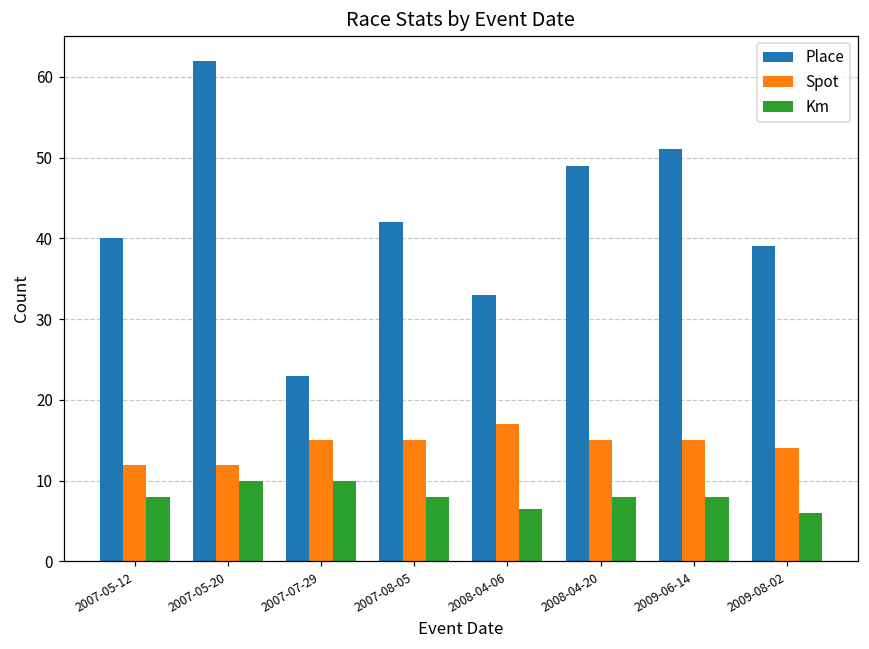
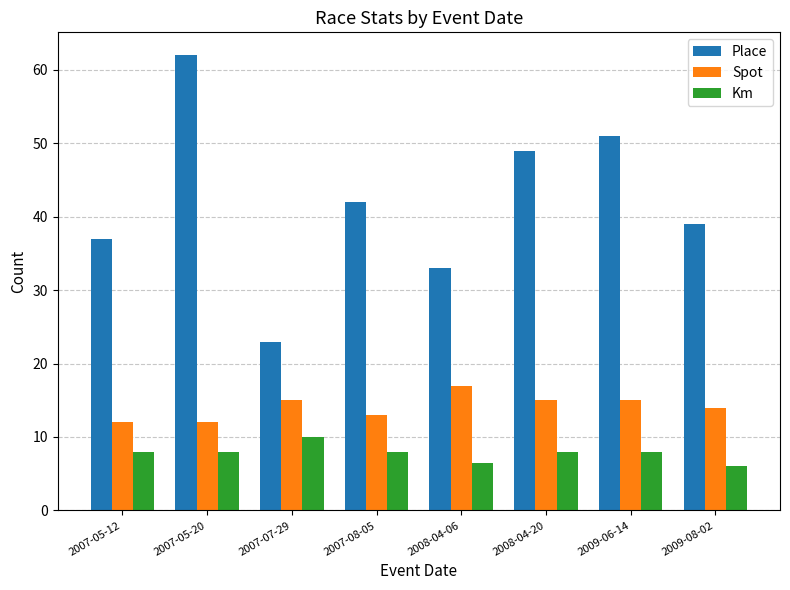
  {
    "Place": {
-     "2007-05-12": 40,
+     "2007-05-12": 37,
      "2007-05-20": 62,
      "2007-07-29": 23,
      "2007-08-05": 42,
      "2008-04-06": 33,
      "2008-04-20": 49,
      "2009-06-14": 51,
      "2009-08-02": 39
    },
    "Spot": {
      "2007-05-12": 12,
      "2007-05-20": 12,
      "2007-07-29": 15,
-     "2007-08-05": 15,
+     "2007-08-05": 13,
      "2008-04-06": 17,
      "2008-04-20": 15,
      "2009-06-14": 15,
      "2009-08-02": 14
    },
    "Km": {
      "2007-05-12": 8,
-     "2007-05-20": 10,
+     "2007-05-20": 8,
      "2007-07-29": 10,
      "2007-08-05": 8,
      "2008-04-06": 7,
      "2008-04-20": 8,
      "2009-06-14": 8,
      "2009-08-02": 6
    }
  }
